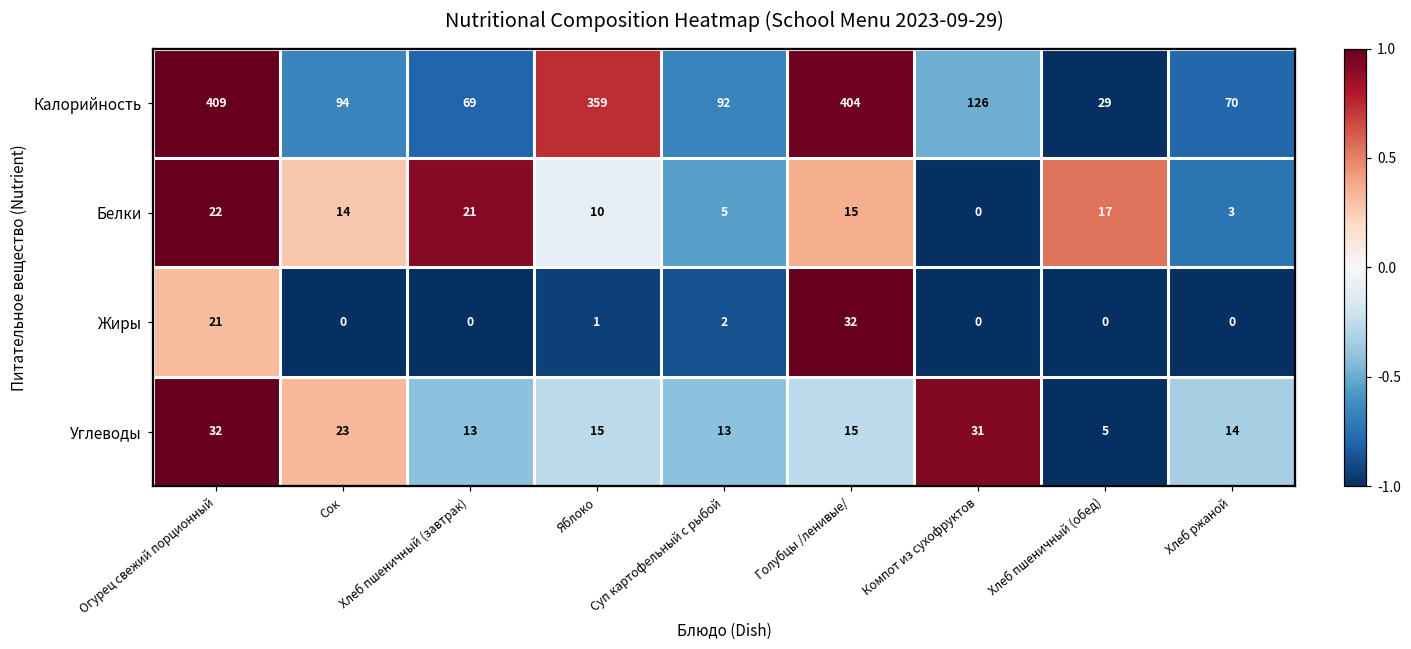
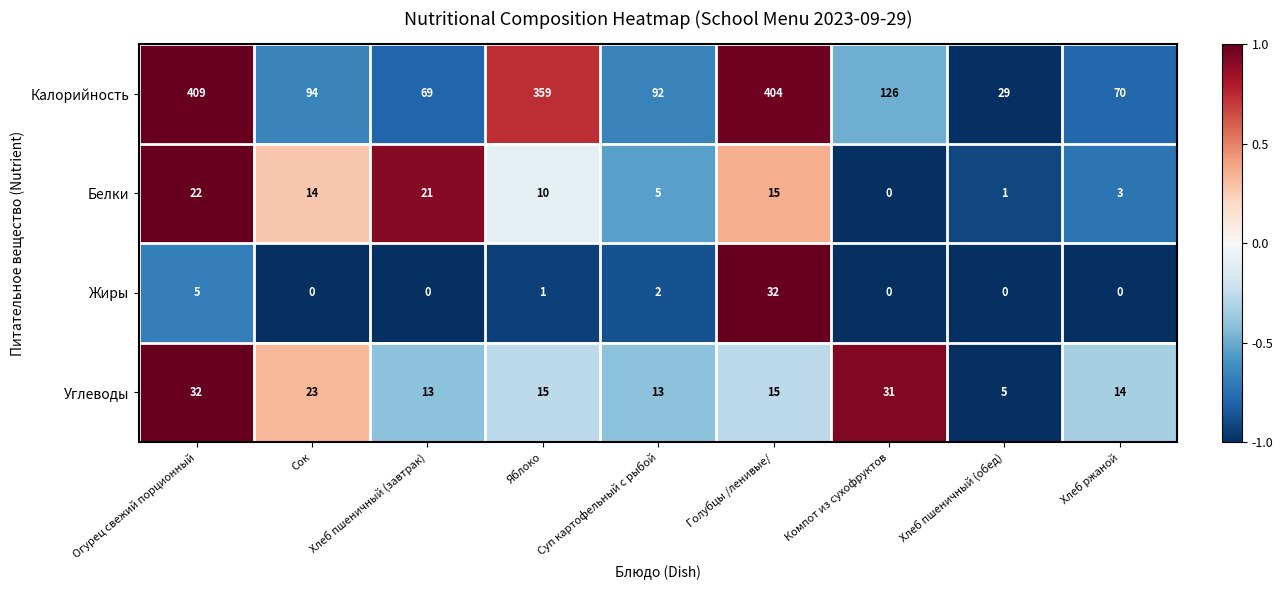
  {
    "Калорийность": {
      "Огурец свежий порционный": 409,
      "Сок": 94,
      "Хлеб пшеничный (завтрак)": 69,
      "Яблоко": 359,
      "Суп картофельный с рыбой": 92,
      "Голубцы /ленивые/": 404,
      "Компот из сухофруктов": 126,
      "Хлеб пшеничный (обед)": 29,
      "Хлеб ржаной": 70
    },
    "Белки": {
      "Огурец свежий порционный": 22,
      "Сок": 14,
      "Хлеб пшеничный (завтрак)": 21,
      "Яблоко": 10,
      "Суп картофельный с рыбой": 5,
      "Голубцы /ленивые/": 15,
      "Компот из сухофруктов": 0,
-     "Хлеб пшеничный (обед)": 17,
+     "Хлеб пшеничный (обед)": 1,
      "Хлеб ржаной": 3
    },
    "Жиры": {
-     "Огурец свежий порционный": 21,
+     "Огурец свежий порционный": 5,
      "Сок": 0,
      "Хлеб пшеничный (завтрак)": 0,
      "Яблоко": 1,
      "Суп картофельный с рыбой": 2,
      "Голубцы /ленивые/": 32,
      "Компот из сухофруктов": 0,
      "Хлеб пшеничный (обед)": 0,
      "Хлеб ржаной": 0
    },
    "Углеводы": {
      "Огурец свежий порционный": 32,
      "Сок": 23,
      "Хлеб пшеничный (завтрак)": 13,
      "Яблоко": 15,
      "Суп картофельный с рыбой": 13,
      "Голубцы /ленивые/": 15,
      "Компот из сухофруктов": 31,
      "Хлеб пшеничный (обед)": 5,
      "Хлеб ржаной": 14
    }
  }
